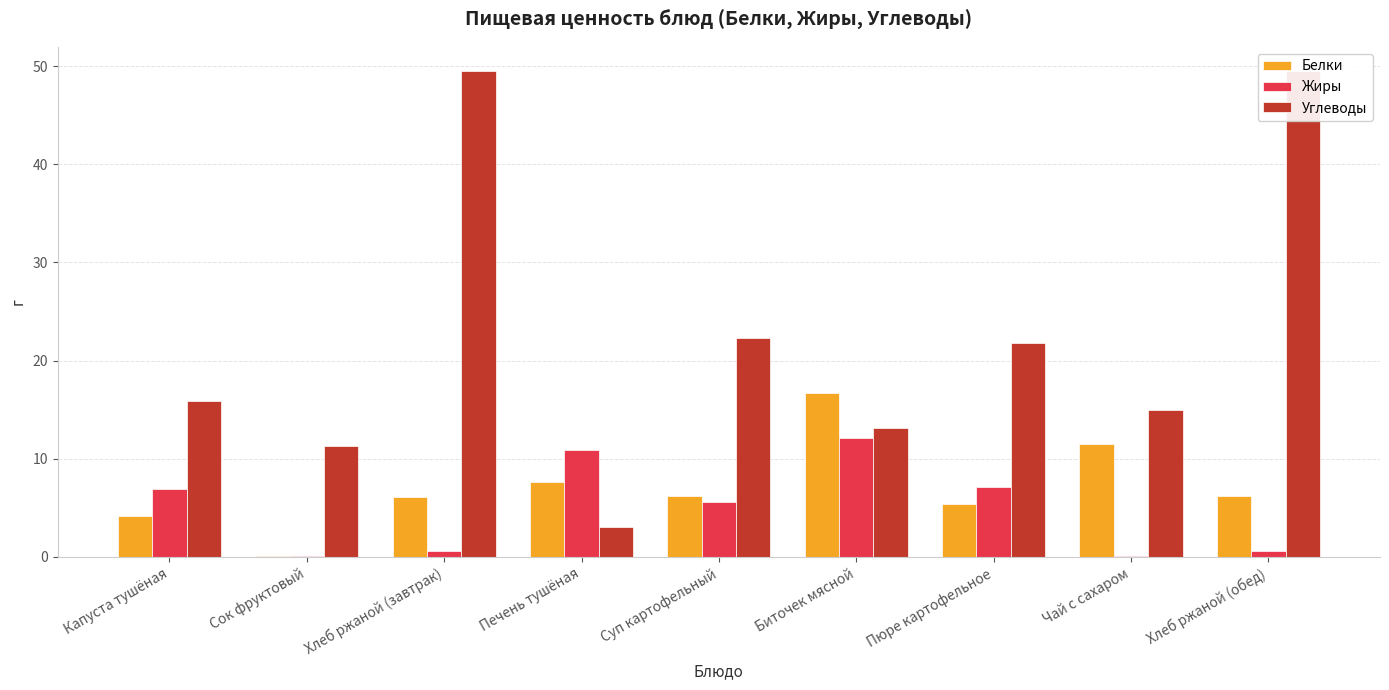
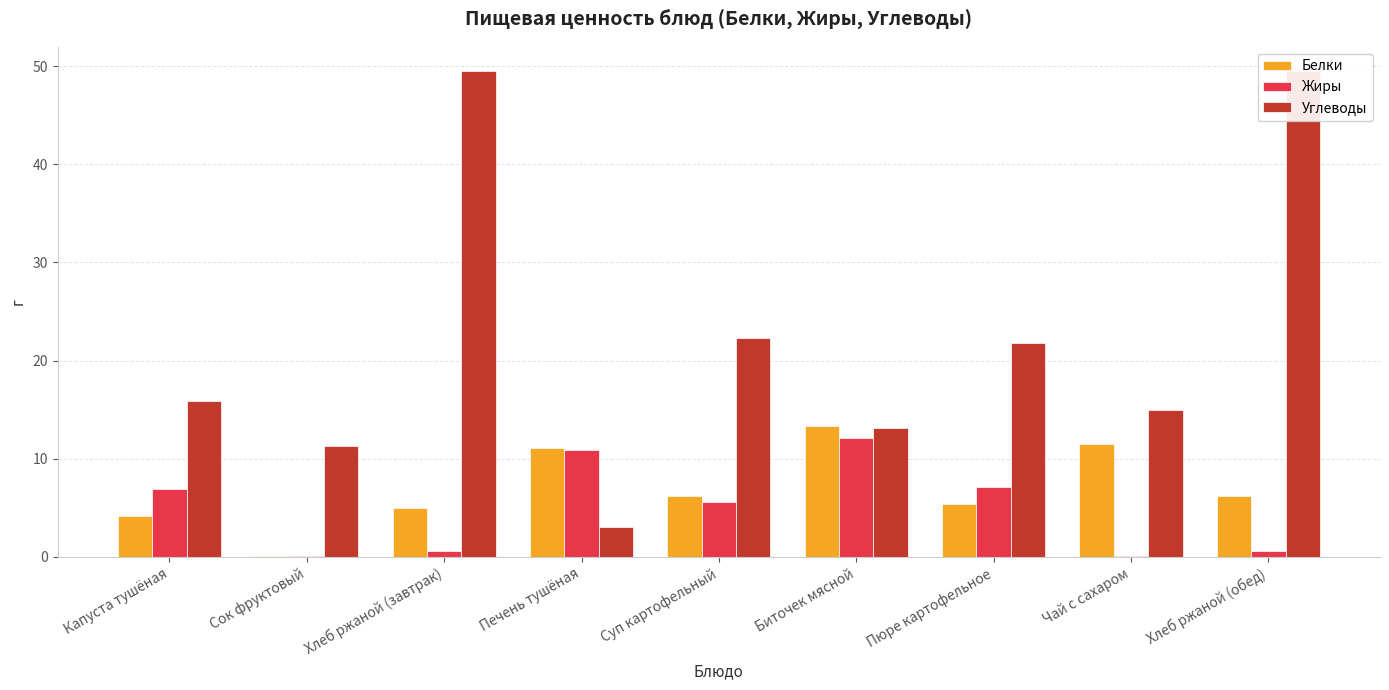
  {
    "Белки": {
      "Капуста тушёная": 4,
-     "Хлеб ржаной (завтрак)": 6,
-     "Печень тушёная": 8,
+     "Хлеб ржаной (завтрак)": 5,
+     "Печень тушёная": 11,
      "Суп картофельный": 6,
-     "Биточек мясной": 17,
+     "Биточек мясной": 13,
      "Пюре картофельное": 5,
      "Чай с сахаром": 12,
      "Хлеб ржаной (обед)": 6
    }
  }
